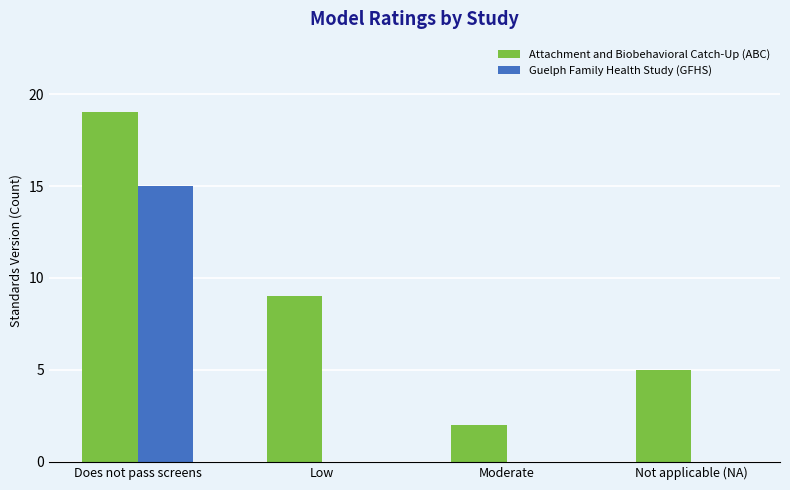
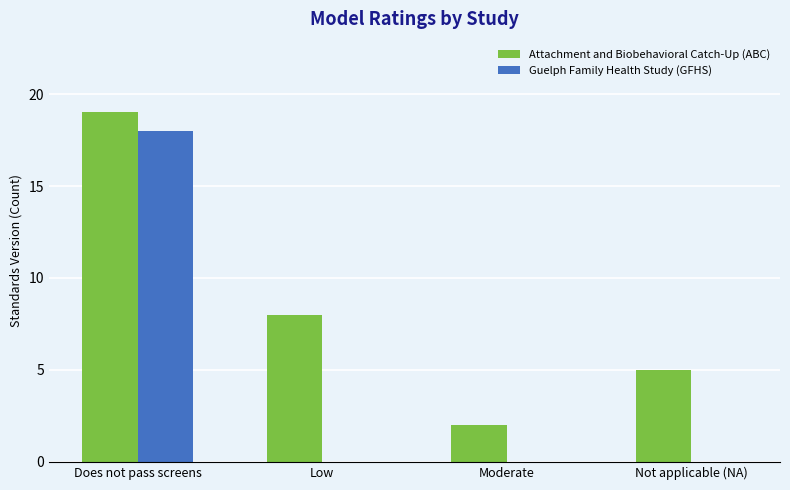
  {
    "Attachment and Biobehavioral Catch-Up (ABC)": {
      "Does not pass screens": 19,
-     "Low": 9,
+     "Low": 8,
      "Moderate": 2,
      "Not applicable (NA)": 5
    },
    "Guelph Family Health Study (GFHS)": {
-     "Does not pass screens": 15,
+     "Does not pass screens": 18,
      "Low": 0,
      "Moderate": 0,
      "Not applicable (NA)": 0
    }
  }
